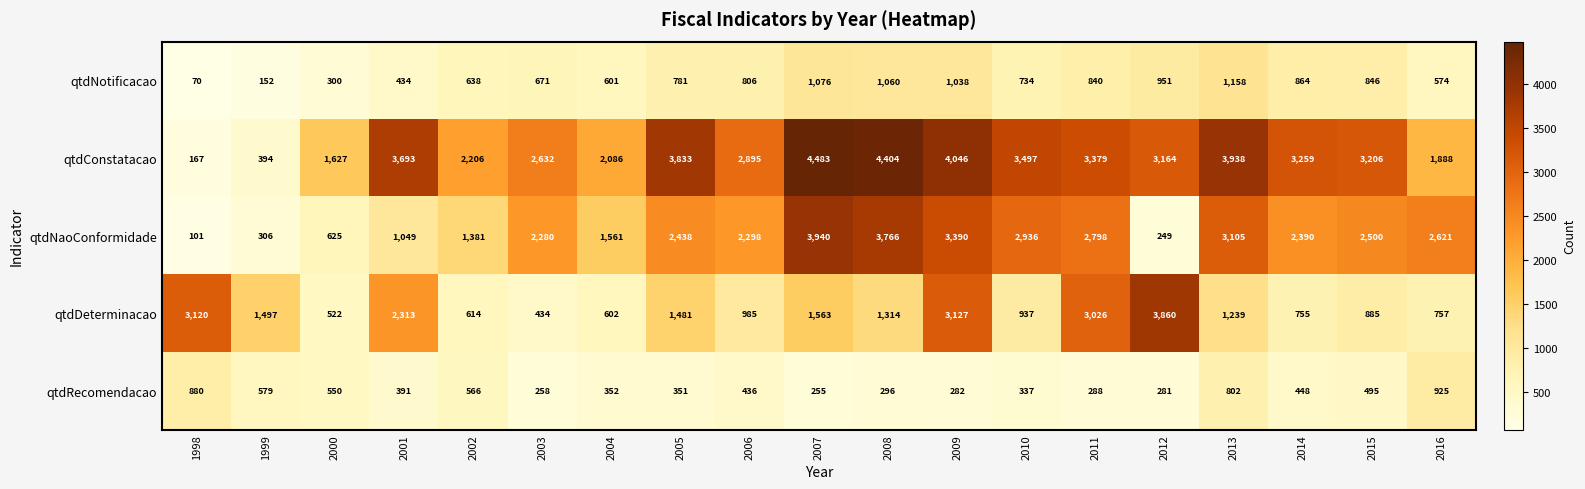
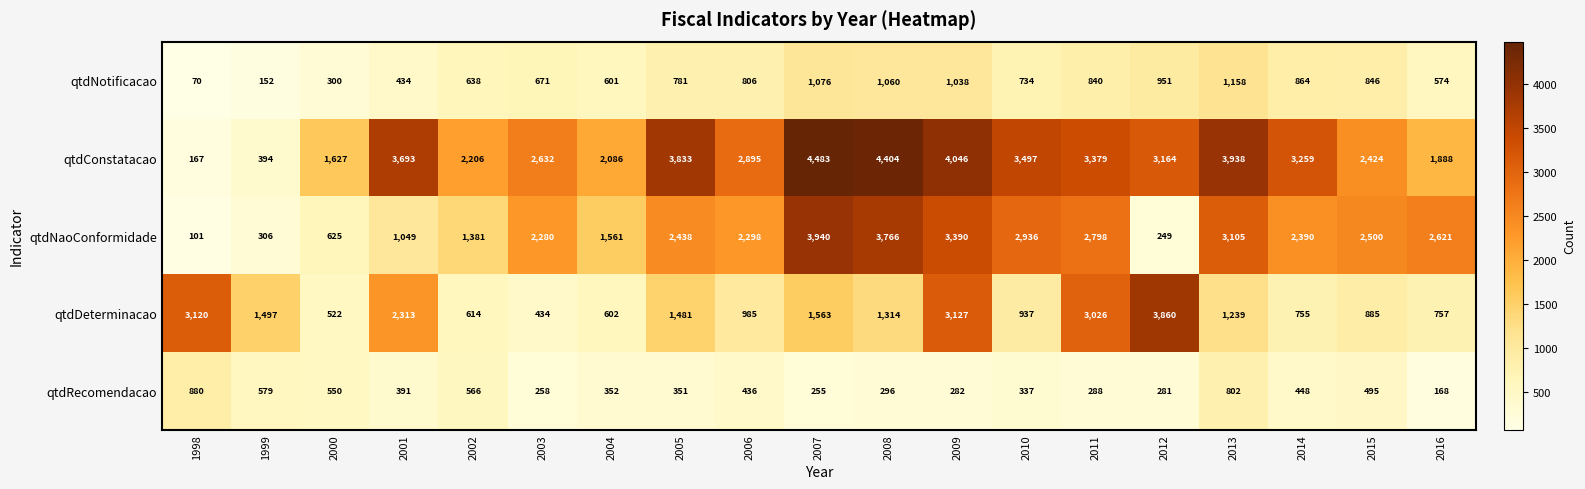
  {
    "qtdNotificacao": {
      "1998": "70",
      "1999": "152",
      "2000": "300",
      "2001": "434",
      "2002": "638",
      "2003": "671",
      "2004": "601",
      "2005": "781",
      "2006": "806",
      "2007": "1,076",
      "2008": "1,060",
      "2009": "1,038",
      "2010": "734",
      "2011": "840",
      "2012": "951",
      "2013": "1,158",
      "2014": "864",
      "2015": "846",
      "2016": "574"
    },
    "qtdConstatacao": {
      "1998": "167",
      "1999": "394",
      "2000": "1,627",
      "2001": "3,693",
      "2002": "2,206",
      "2003": "2,632",
      "2004": "2,086",
      "2005": "3,833",
      "2006": "2,895",
      "2007": "4,483",
      "2008": "4,404",
      "2009": "4,046",
      "2010": "3,497",
      "2011": "3,379",
      "2012": "3,164",
      "2013": "3,938",
      "2014": "3,259",
-     "2015": "3,206",
+     "2015": "2,424",
      "2016": "1,888"
    },
    "qtdNaoConformidade": {
      "1998": "101",
      "1999": "306",
      "2000": "625",
      "2001": "1,049",
      "2002": "1,381",
      "2003": "2,280",
      "2004": "1,561",
      "2005": "2,438",
      "2006": "2,298",
      "2007": "3,940",
      "2008": "3,766",
      "2009": "3,390",
      "2010": "2,936",
      "2011": "2,798",
      "2012": "249",
      "2013": "3,105",
      "2014": "2,390",
      "2015": "2,500",
      "2016": "2,621"
    },
    "qtdDeterminacao": {
      "1998": "3,120",
      "1999": "1,497",
      "2000": "522",
      "2001": "2,313",
      "2002": "614",
      "2003": "434",
      "2004": "602",
      "2005": "1,481",
      "2006": "985",
      "2007": "1,563",
      "2008": "1,314",
      "2009": "3,127",
      "2010": "937",
      "2011": "3,026",
      "2012": "3,860",
      "2013": "1,239",
      "2014": "755",
      "2015": "885",
      "2016": "757"
    },
    "qtdRecomendacao": {
      "1998": "880",
      "1999": "579",
      "2000": "550",
      "2001": "391",
      "2002": "566",
      "2003": "258",
      "2004": "352",
      "2005": "351",
      "2006": "436",
      "2007": "255",
      "2008": "296",
      "2009": "282",
      "2010": "337",
      "2011": "288",
      "2012": "281",
      "2013": "802",
      "2014": "448",
      "2015": "495",
-     "2016": "925"
+     "2016": "168"
    }
  }
